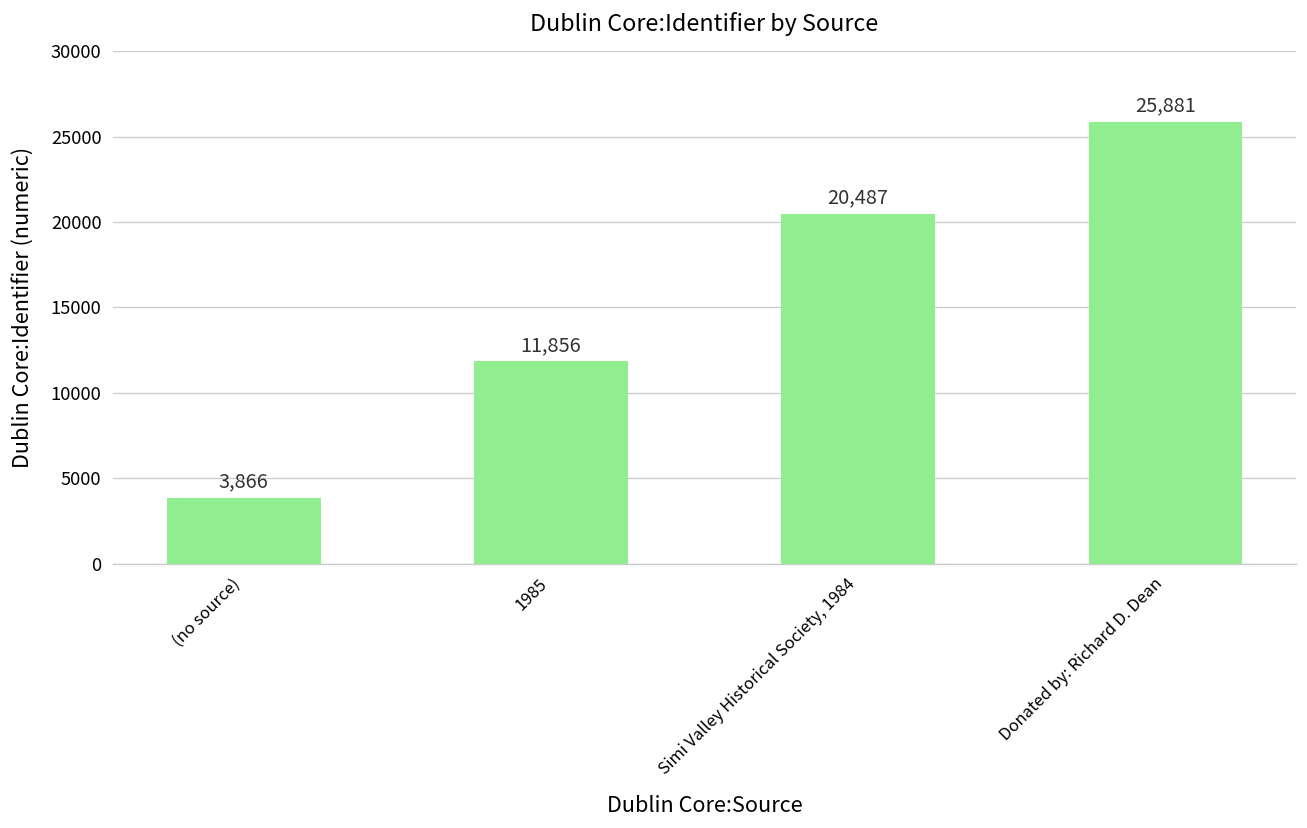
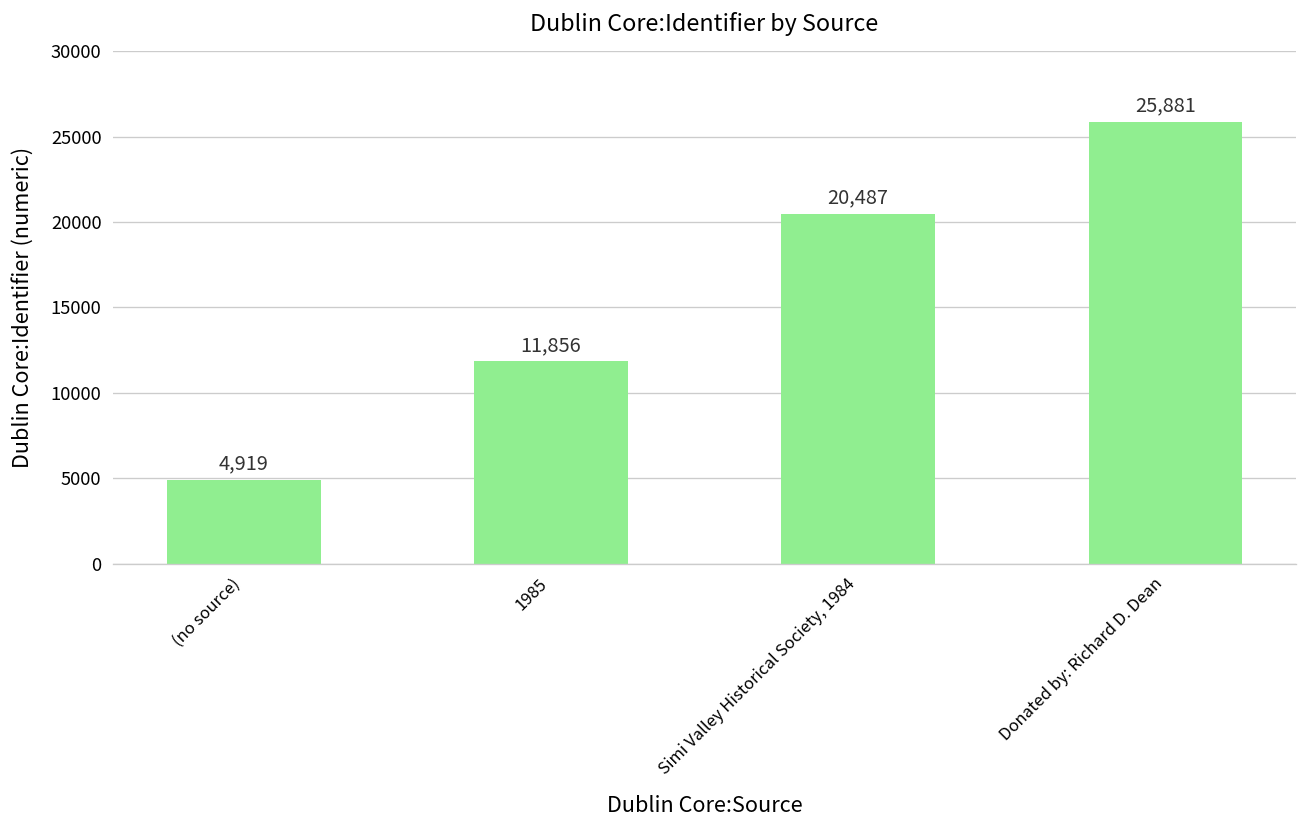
  {
-   "(no source)": "3,866",
+   "(no source)": "4,919",
    "1985": "11,856",
    "Simi Valley Historical Society, 1984": "20,487",
    "Donated by: Richard D. Dean": "25,881"
  }
